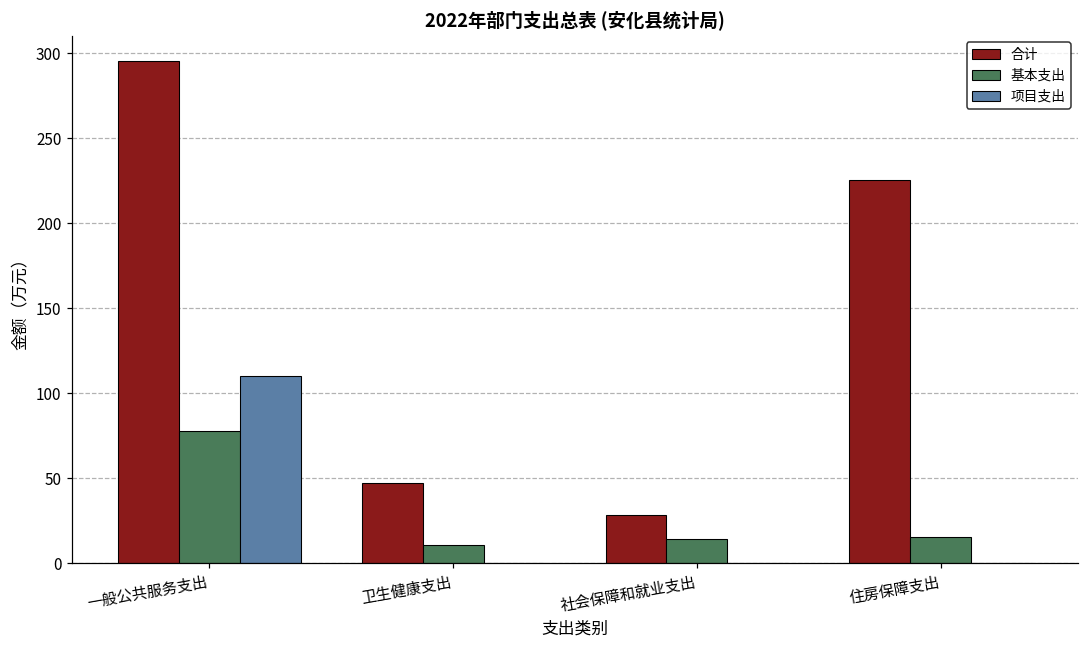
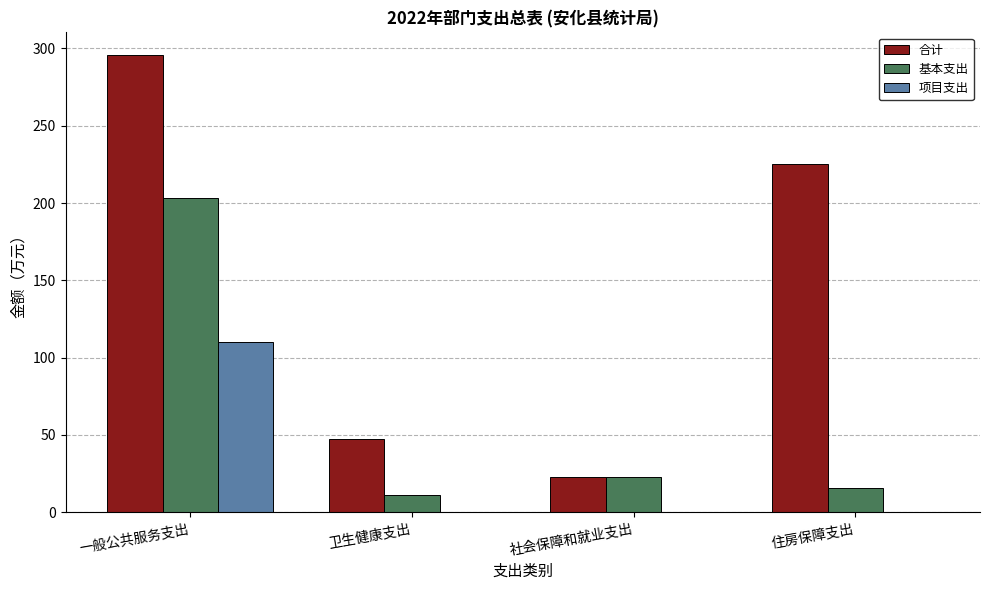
  {
    "合计": {
      "一般公共服务支出": 296,
      "卫生健康支出": 47,
-     "社会保障和就业支出": 29,
+     "社会保障和就业支出": 23,
      "住房保障支出": 226
    },
    "基本支出": {
-     "一般公共服务支出": 78,
+     "一般公共服务支出": 203,
      "卫生健康支出": 11,
-     "社会保障和就业支出": 14,
+     "社会保障和就业支出": 23,
      "住房保障支出": 16
    },
    "项目支出": {
      "一般公共服务支出": 110,
      "卫生健康支出": 0,
      "社会保障和就业支出": 0,
      "住房保障支出": 0
    }
  }
